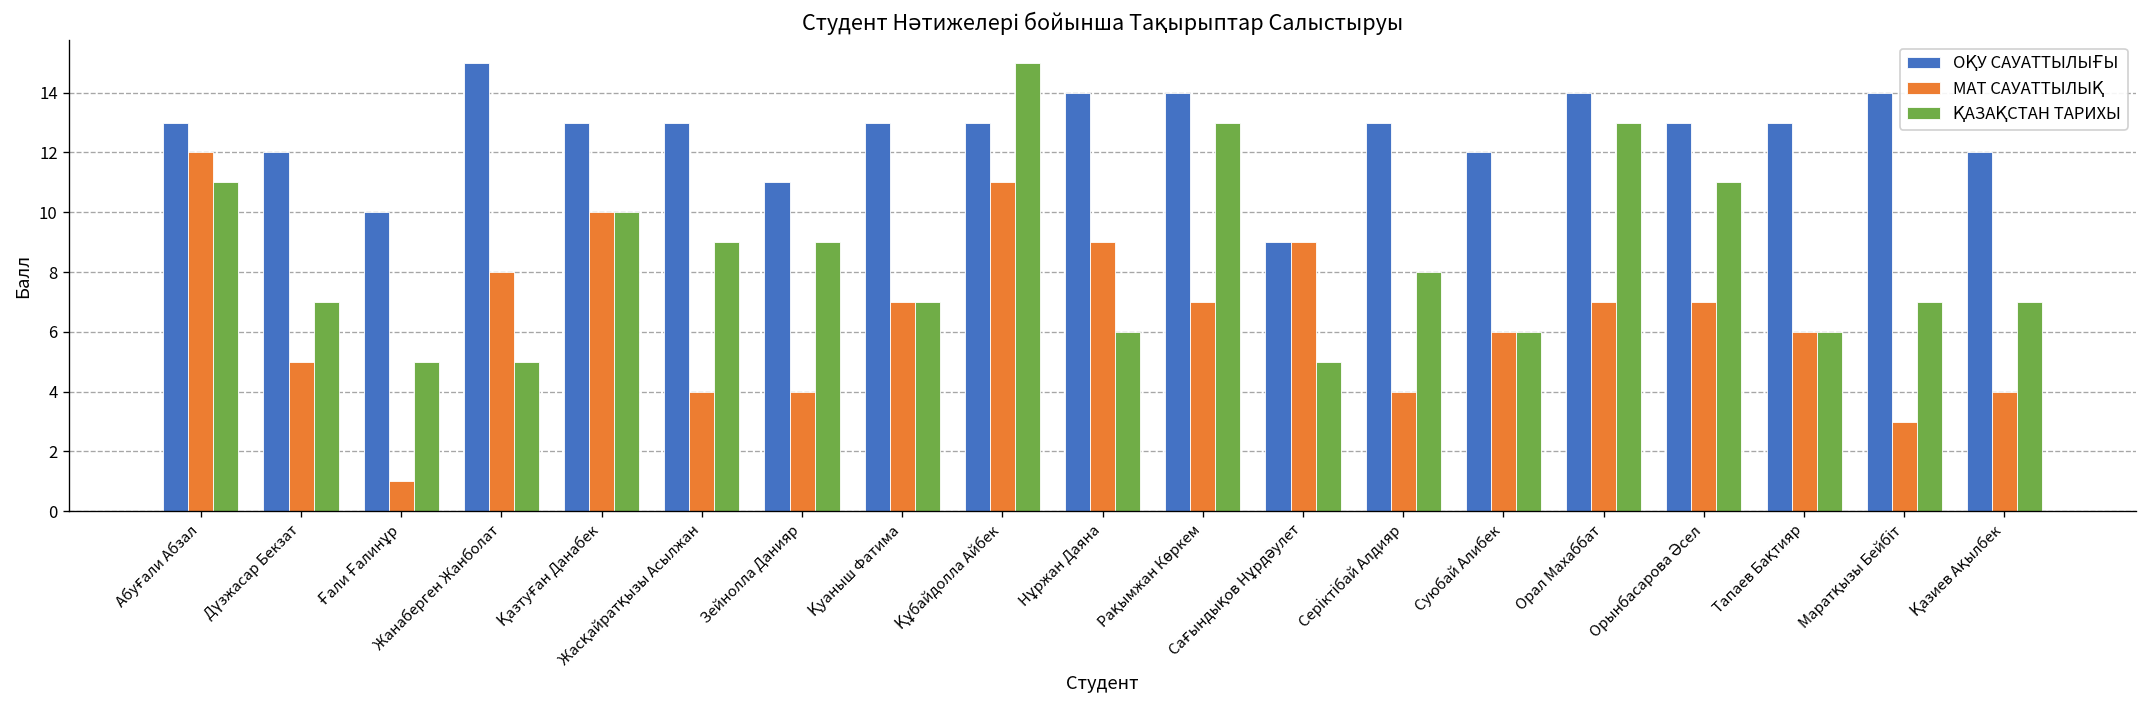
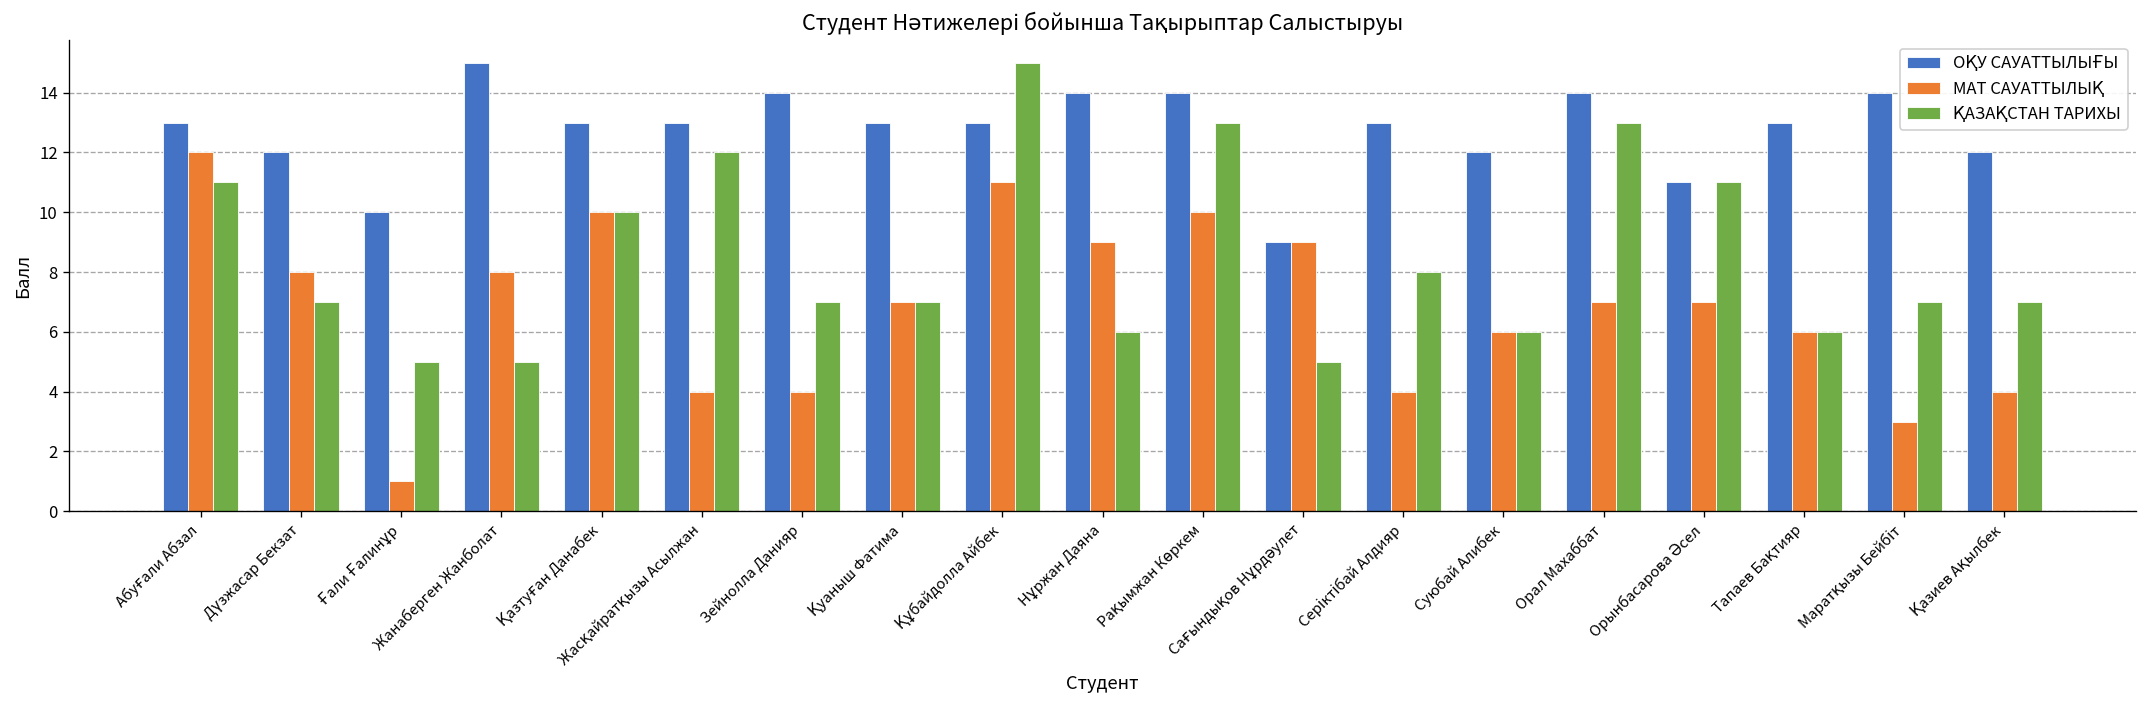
  {
    "ОҚУ САУАТТЫЛЫҒЫ": {
      "Абуғали Абзал": 13,
      "Дүзжасар Бекзат": 12,
      "Ғали Ғалинұр": 10,
      "Жанаберген Жанболат": 15,
      "Қазтуған Данабек": 13,
      "Жасқайратқызы Асылжан": 13,
-     "Зейнолла Данияр": 11,
+     "Зейнолла Данияр": 14,
      "Қуаныш Фатима": 13,
      "Құбайдолла Айбек": 13,
      "Нұржан Даяна": 14,
      "Рақымжан Көркем": 14,
      "Сағындықов Нұрдәулет": 9,
      "Серіктібай Алдияр": 13,
      "Суюбай Алибек": 12,
      "Орал Махаббат": 14,
-     "Орынбасарова Әсел": 13,
+     "Орынбасарова Әсел": 11,
      "Тапаев Бақтияр": 13,
      "Маратқызы Бейбіт": 14,
      "Қазиев Ақылбек": 12
    },
    "МАТ САУАТТЫЛЫҚ": {
      "Абуғали Абзал": 12,
-     "Дүзжасар Бекзат": 5,
+     "Дүзжасар Бекзат": 8,
      "Ғали Ғалинұр": 1,
      "Жанаберген Жанболат": 8,
      "Қазтуған Данабек": 10,
      "Жасқайратқызы Асылжан": 4,
      "Зейнолла Данияр": 4,
      "Қуаныш Фатима": 7,
      "Құбайдолла Айбек": 11,
      "Нұржан Даяна": 9,
-     "Рақымжан Көркем": 7,
+     "Рақымжан Көркем": 10,
      "Сағындықов Нұрдәулет": 9,
      "Серіктібай Алдияр": 4,
      "Суюбай Алибек": 6,
      "Орал Махаббат": 7,
      "Орынбасарова Әсел": 7,
      "Тапаев Бақтияр": 6,
      "Маратқызы Бейбіт": 3,
      "Қазиев Ақылбек": 4
    },
    "ҚАЗАҚСТАН ТАРИХЫ": {
      "Абуғали Абзал": 11,
      "Дүзжасар Бекзат": 7,
      "Ғали Ғалинұр": 5,
      "Жанаберген Жанболат": 5,
      "Қазтуған Данабек": 10,
-     "Жасқайратқызы Асылжан": 9,
-     "Зейнолла Данияр": 9,
+     "Жасқайратқызы Асылжан": 12,
+     "Зейнолла Данияр": 7,
      "Қуаныш Фатима": 7,
      "Құбайдолла Айбек": 15,
      "Нұржан Даяна": 6,
      "Рақымжан Көркем": 13,
      "Сағындықов Нұрдәулет": 5,
      "Серіктібай Алдияр": 8,
      "Суюбай Алибек": 6,
      "Орал Махаббат": 13,
      "Орынбасарова Әсел": 11,
      "Тапаев Бақтияр": 6,
      "Маратқызы Бейбіт": 7,
      "Қазиев Ақылбек": 7
    }
  }
